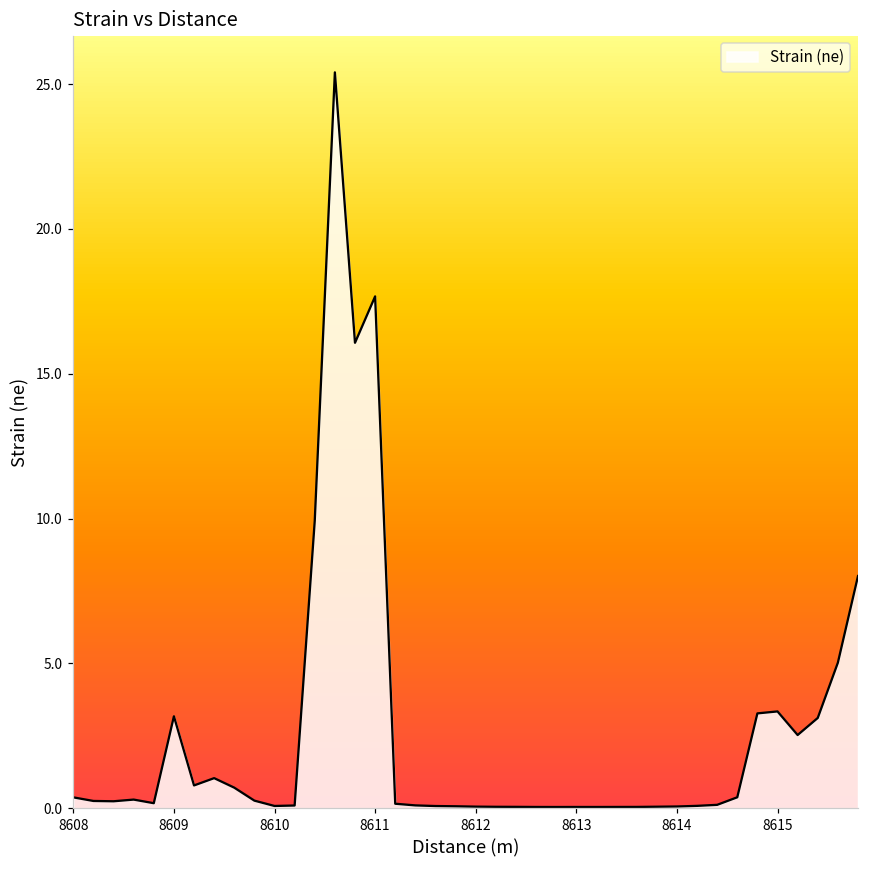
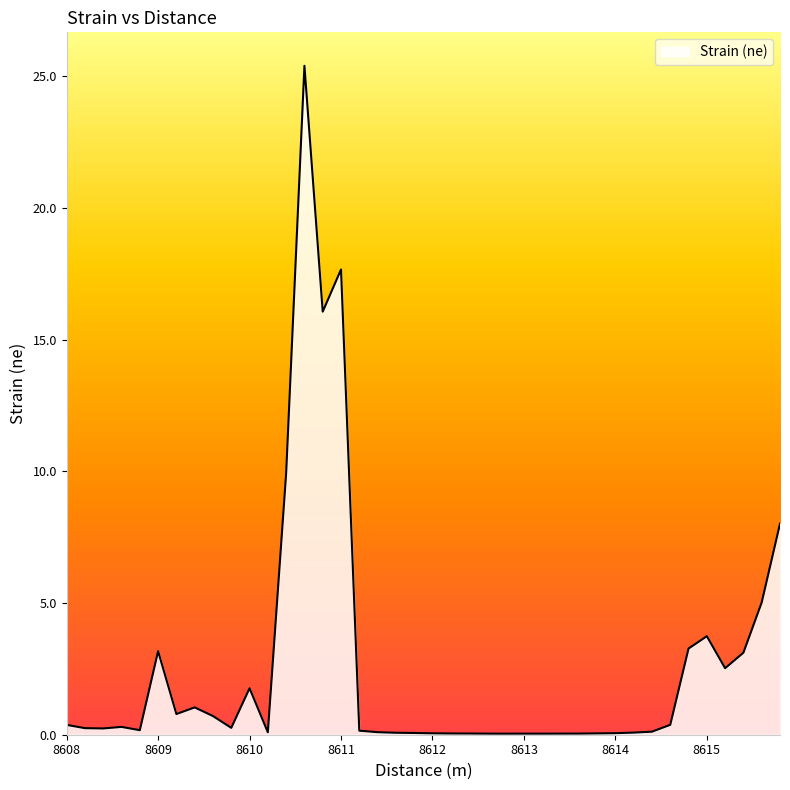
  {
    "8608": 0.4,
    "8609": 3.2,
-   "8610": 0.1,
+   "8610": 1.8,
    "8611": 17.7,
    "8612": 0.1,
    "8613": 0.0,
    "8614": 0.1,
-   "8615": 3.3
+   "8615": 3.7
  }
